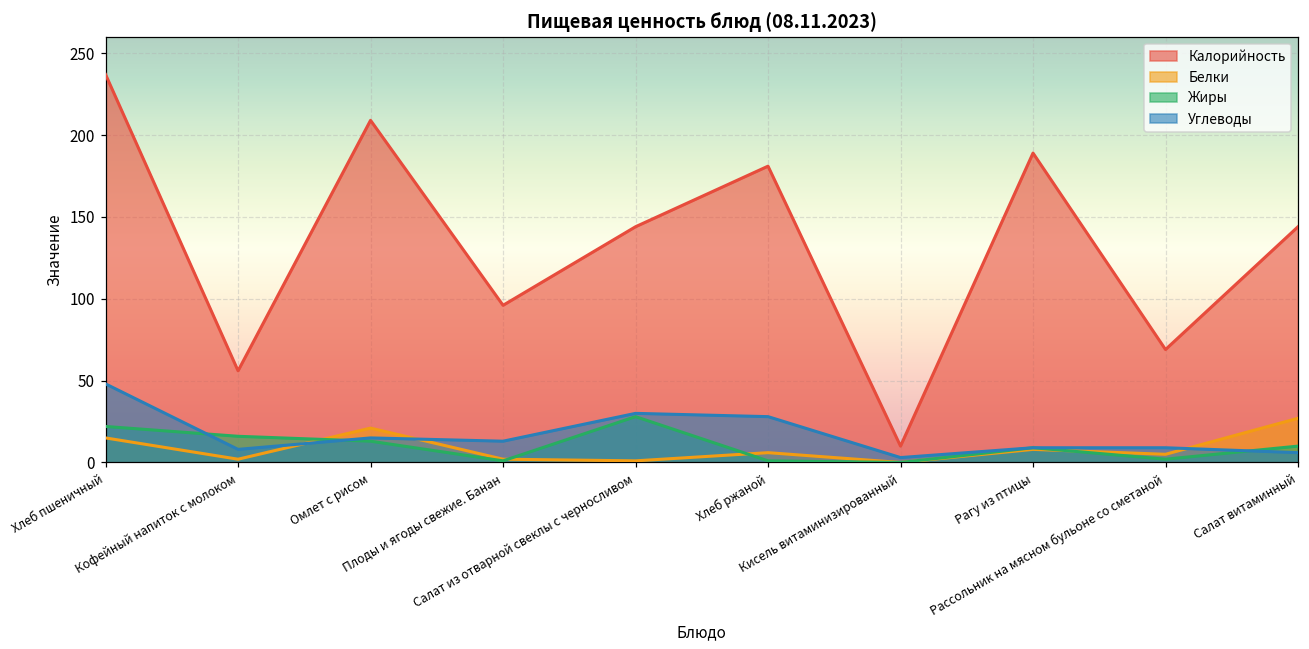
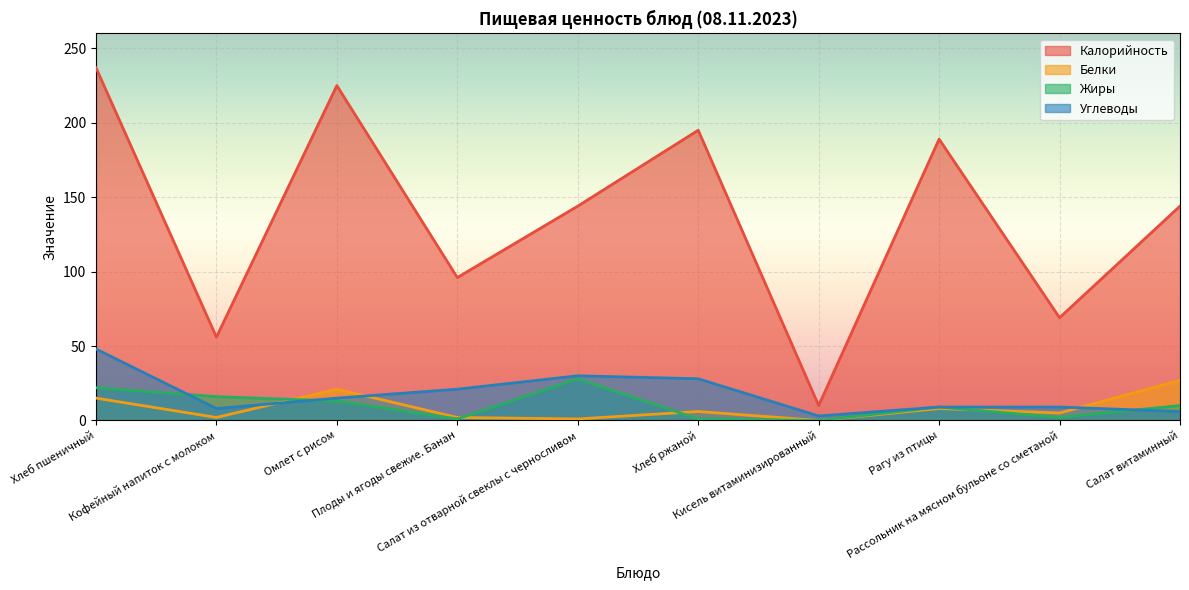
  {
    "Калорийность": {
      "Хлеб пшеничный": 237,
      "Кофейный напиток с молоком": 56,
-     "Омлет с рисом": 209,
+     "Омлет с рисом": 225,
      "Плоды и ягоды свежие. Банан": 96,
      "Салат из отварной свеклы с черносливом": 144,
-     "Хлеб ржаной": 181,
+     "Хлеб ржаной": 195,
      "Кисель витаминизированный": 10,
      "Рагу из птицы": 189,
      "Рассольник на мясном бульоне со сметаной": 69,
      "Салат витаминный": 144
    },
    "Белки": {
      "Хлеб пшеничный": 15,
      "Кофейный напиток с молоком": 2,
      "Омлет с рисом": 21,
      "Салат из отварной свеклы с черносливом": 1,
      "Хлеб ржаной": 6,
      "Рассольник на мясном бульоне со сметаной": 5,
      "Салат витаминный": 27
    },
    "Жиры": {
      "Хлеб пшеничный": 22,
      "Кофейный напиток с молоком": 16,
      "Омлет с рисом": 13,
      "Салат из отварной свеклы с черносливом": 28,
      "Хлеб ржаной": 1,
      "Рассольник на мясном бульоне со сметаной": 2,
      "Салат витаминный": 10
    },
    "Углеводы": {
      "Хлеб пшеничный": 48,
      "Кофейный напиток с молоком": 8,
      "Омлет с рисом": 15,
-     "Плоды и ягоды свежие. Банан": 13,
+     "Плоды и ягоды свежие. Банан": 21,
      "Салат из отварной свеклы с черносливом": 30,
      "Хлеб ржаной": 28,
      "Кисель витаминизированный": 3,
      "Рассольник на мясном бульоне со сметаной": 9,
      "Салат витаминный": 6
    }
  }
